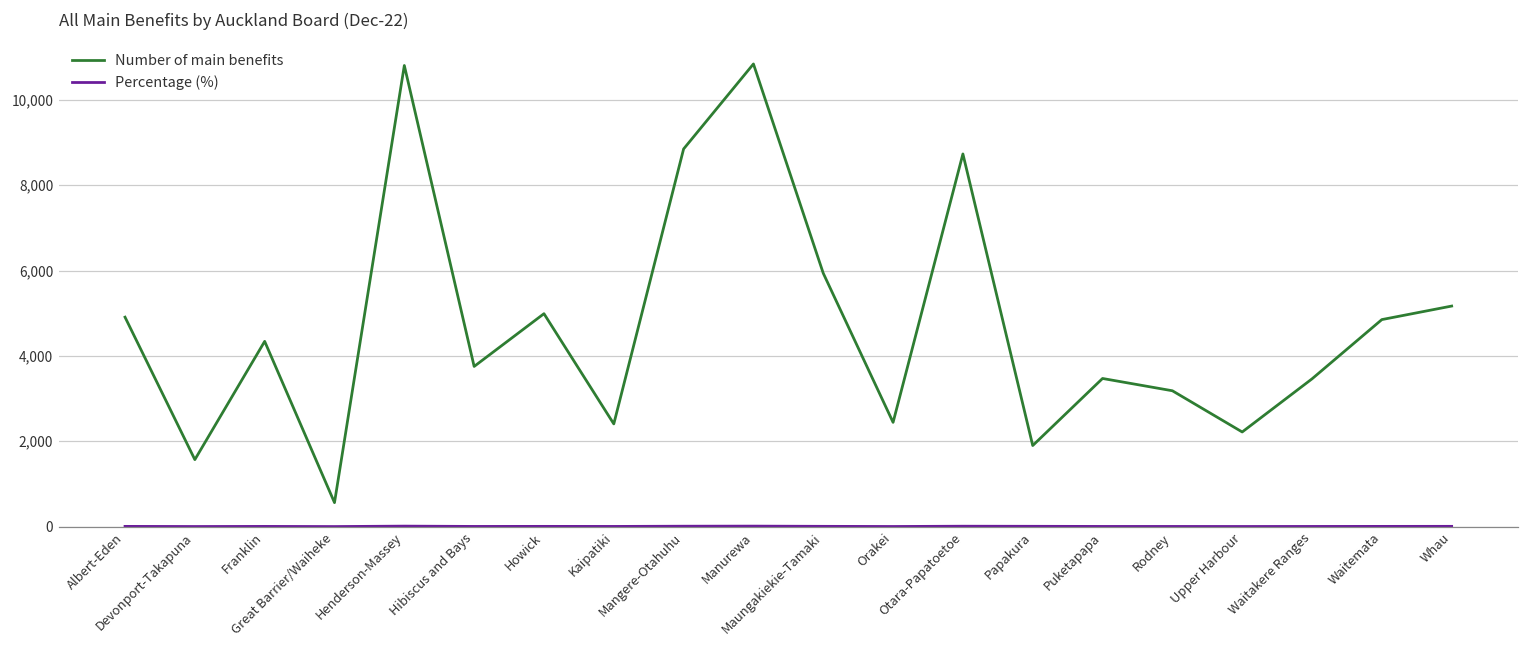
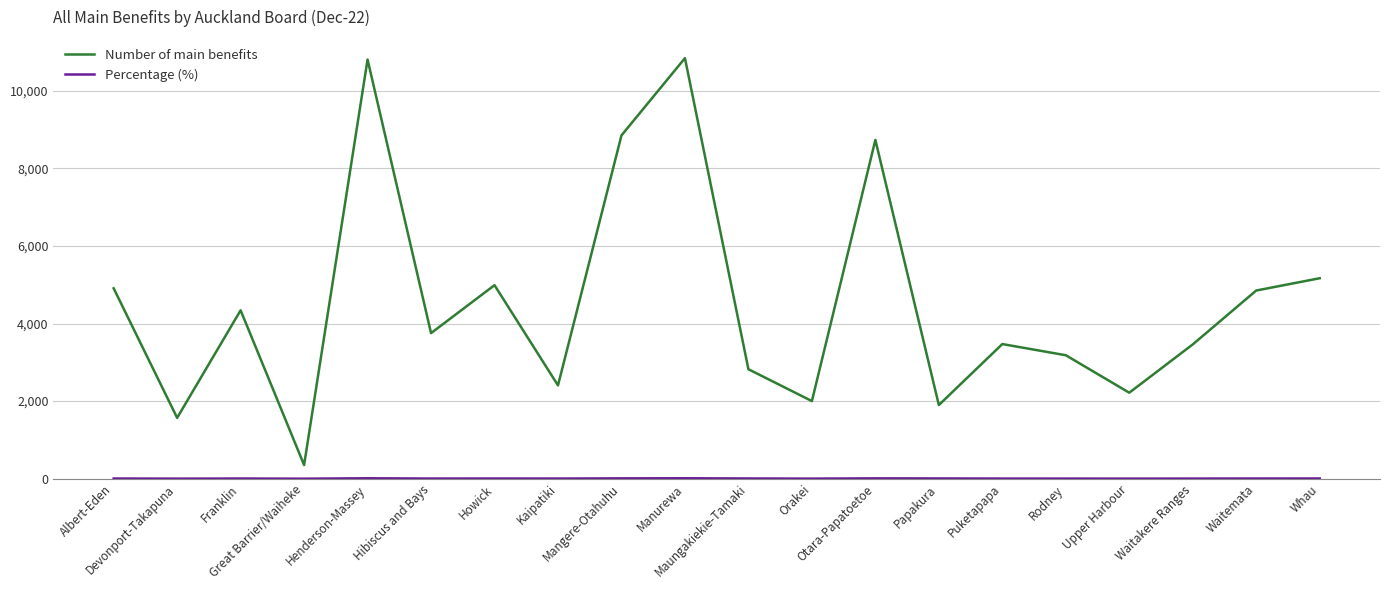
  {
    "Number of main benefits": {
      "Albert-Eden": "4,900",
      "Devonport-Takapuna": "1,600",
      "Franklin": "4,300",
-     "Great Barrier/Waiheke": "600",
+     "Great Barrier/Waiheke": "400",
      "Henderson-Massey": "10,800",
      "Hibiscus and Bays": "3,800",
      "Howick": "5,000",
      "Kaipatiki": "2,400",
      "Mangere-Otahuhu": "8,900",
      "Manurewa": "10,800",
-     "Maungakiekie-Tamaki": "5,900",
-     "Orakei": "2,400",
+     "Maungakiekie-Tamaki": "2,800",
+     "Orakei": "2,000",
      "Otara-Papatoetoe": "8,700",
      "Papakura": "1,900",
      "Puketapapa": "3,500",
      "Rodney": "3,200",
      "Upper Harbour": "2,200",
      "Waitakere Ranges": "3,500",
      "Waitemata": "4,900",
      "Whau": "5,200"
    },
    "Percentage (%)": {
      "Albert-Eden": "0",
      "Devonport-Takapuna": "0",
      "Franklin": "0",
      "Great Barrier/Waiheke": "0",
      "Henderson-Massey": "0",
      "Hibiscus and Bays": "0",
      "Howick": "0",
      "Kaipatiki": "0",
      "Mangere-Otahuhu": "0",
      "Manurewa": "0",
      "Maungakiekie-Tamaki": "0",
      "Orakei": "0",
      "Otara-Papatoetoe": "0",
      "Papakura": "0",
      "Puketapapa": "0",
      "Rodney": "0",
      "Upper Harbour": "0",
      "Waitakere Ranges": "0",
      "Waitemata": "0",
      "Whau": "0"
    }
  }
